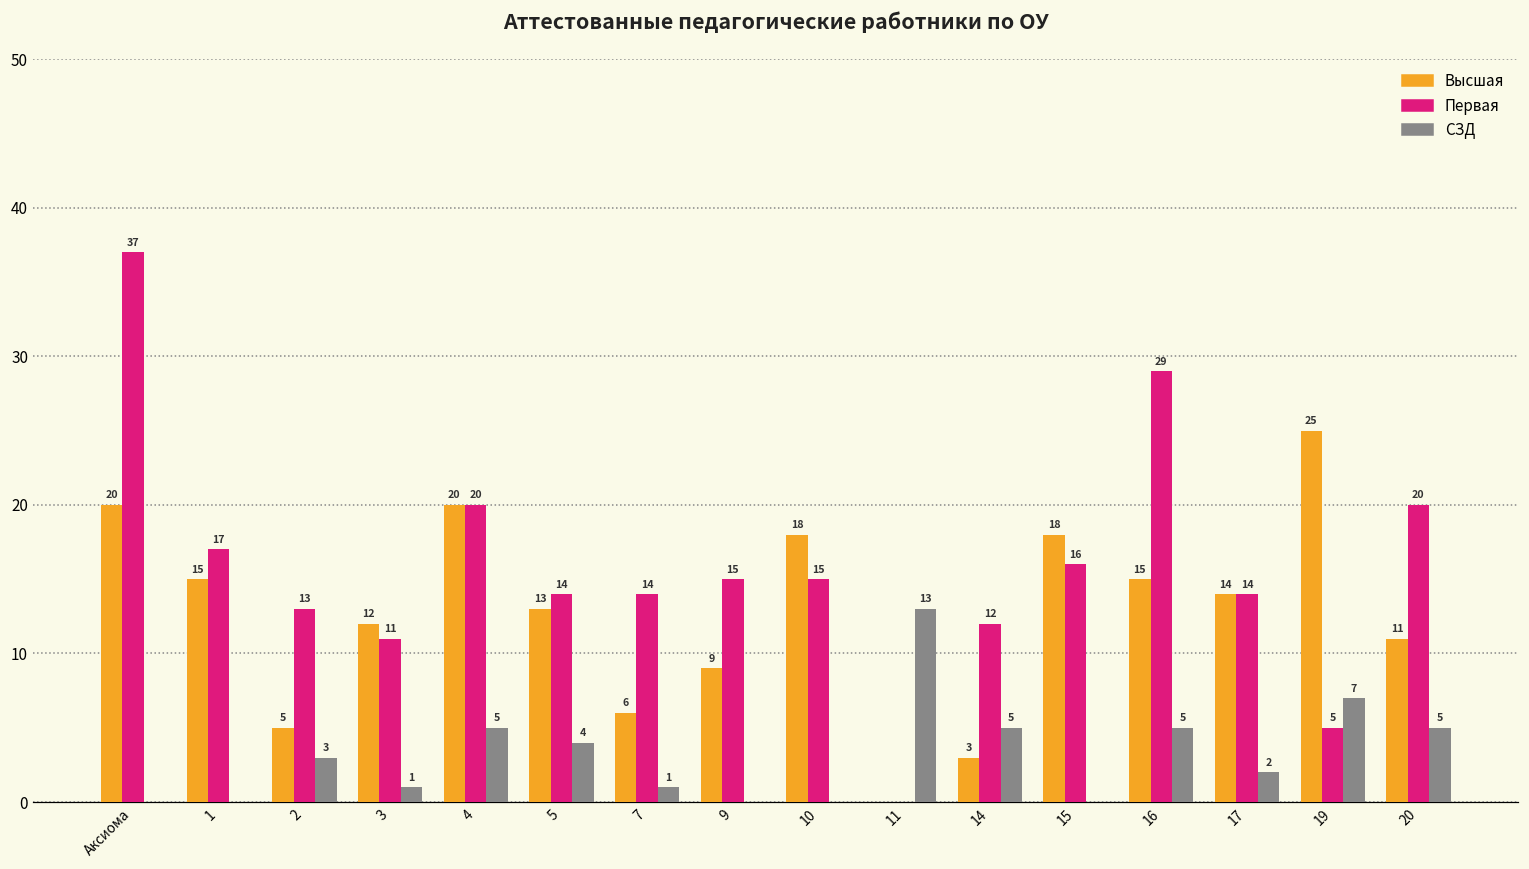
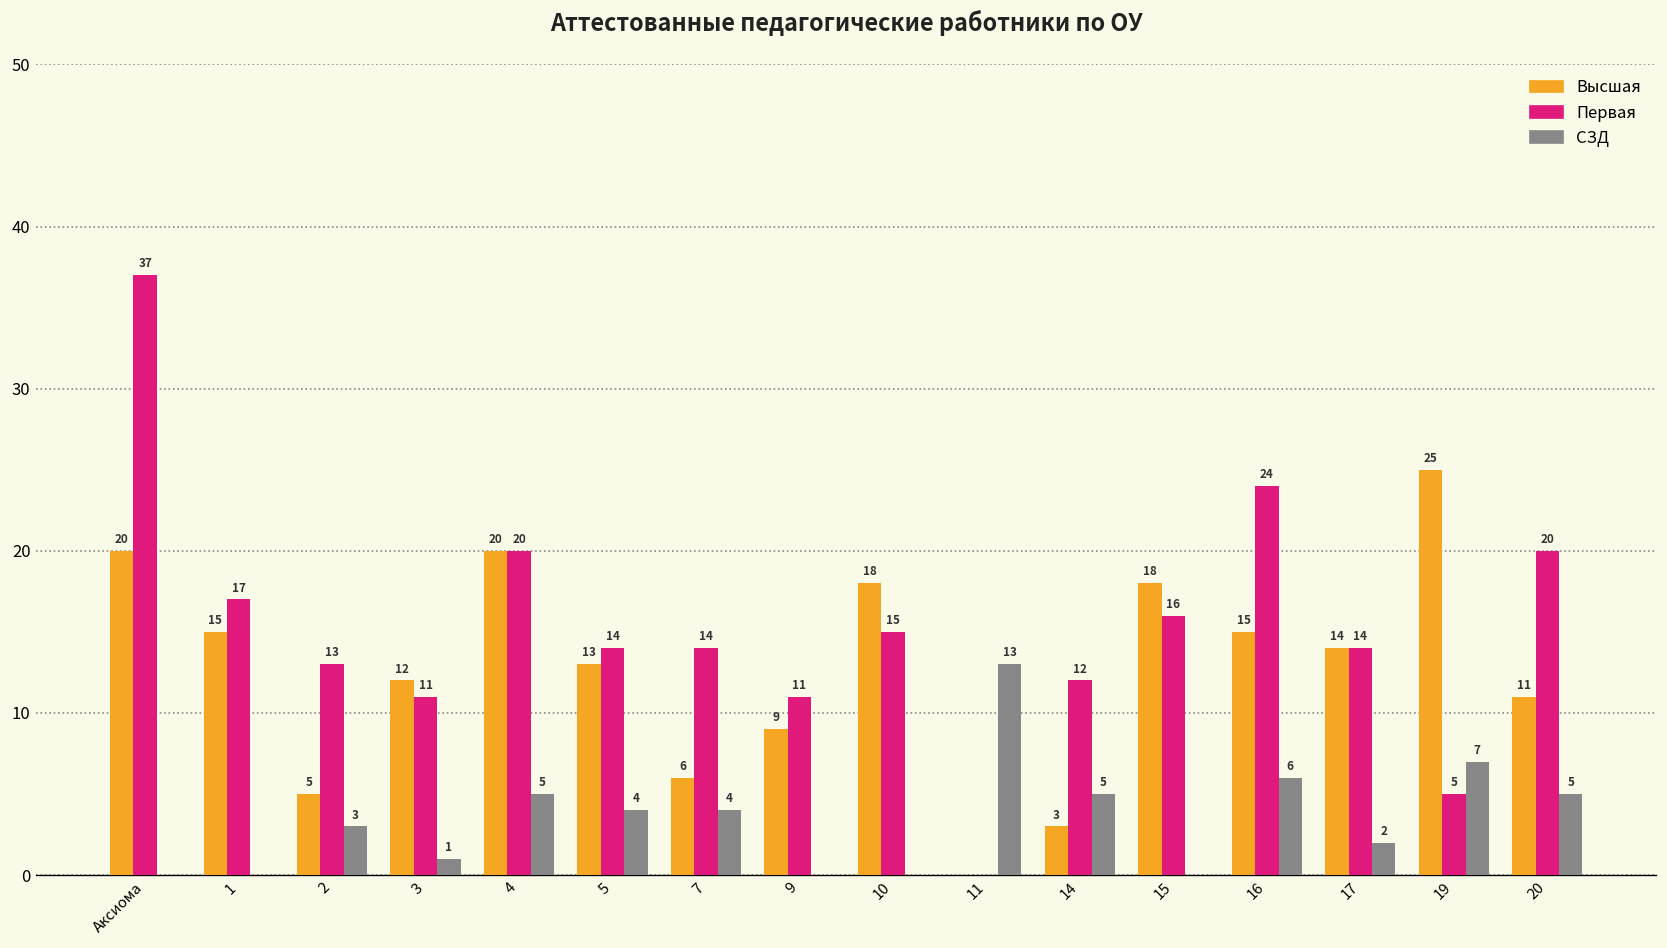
  {
    "Высшая": {
      "Аксиома": 20,
      "1": 15,
      "2": 5,
      "3": 12,
      "4": 20,
      "5": 13,
      "7": 6,
      "9": 9,
      "10": 18,
      "14": 3,
      "15": 18,
      "16": 15,
      "17": 14,
      "19": 25,
      "20": 11
    },
    "Первая": {
      "Аксиома": 37,
      "1": 17,
      "2": 13,
      "3": 11,
      "4": 20,
      "5": 14,
      "7": 14,
-     "9": 15,
+     "9": 11,
      "10": 15,
      "14": 12,
      "15": 16,
-     "16": 29,
+     "16": 24,
      "17": 14,
      "19": 5,
      "20": 20
    },
    "СЗД": {
      "2": 3,
      "3": 1,
      "4": 5,
      "5": 4,
-     "7": 1,
+     "7": 4,
      "11": 13,
      "14": 5,
-     "16": 5,
+     "16": 6,
      "17": 2,
      "19": 7,
      "20": 5
    }
  }
